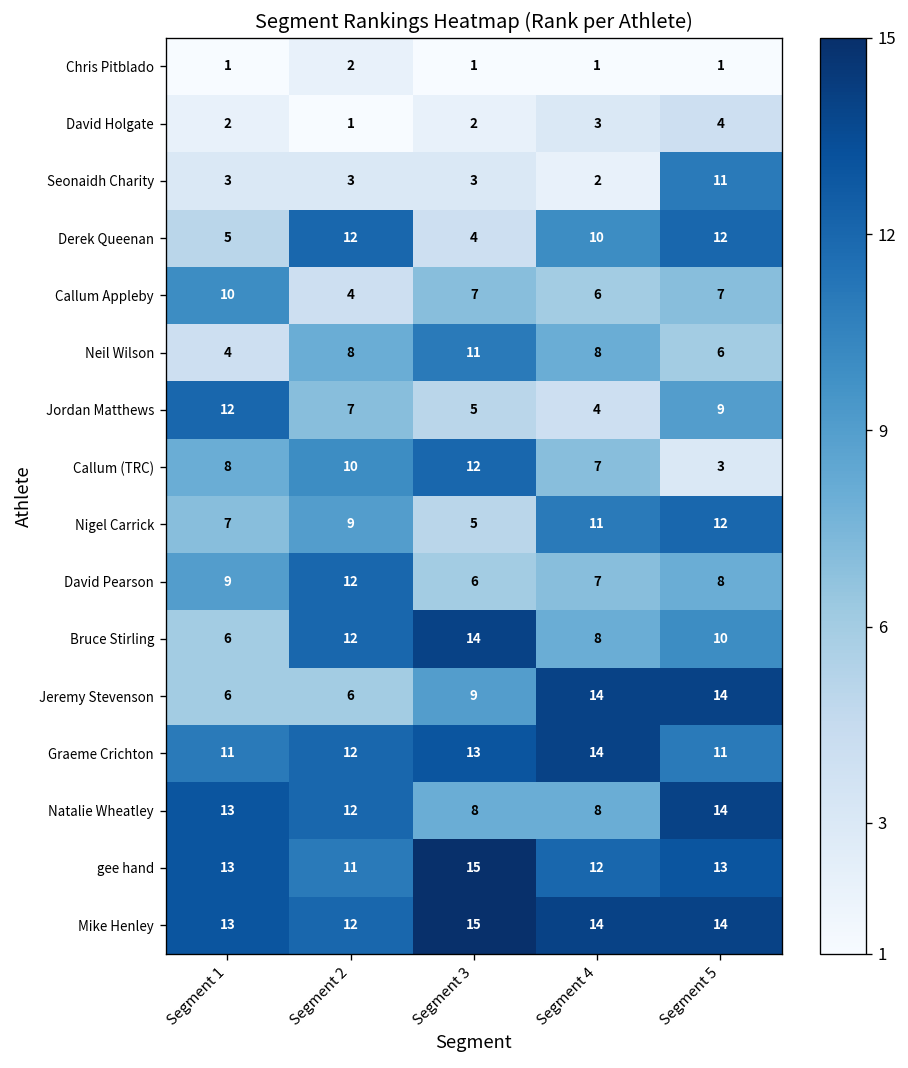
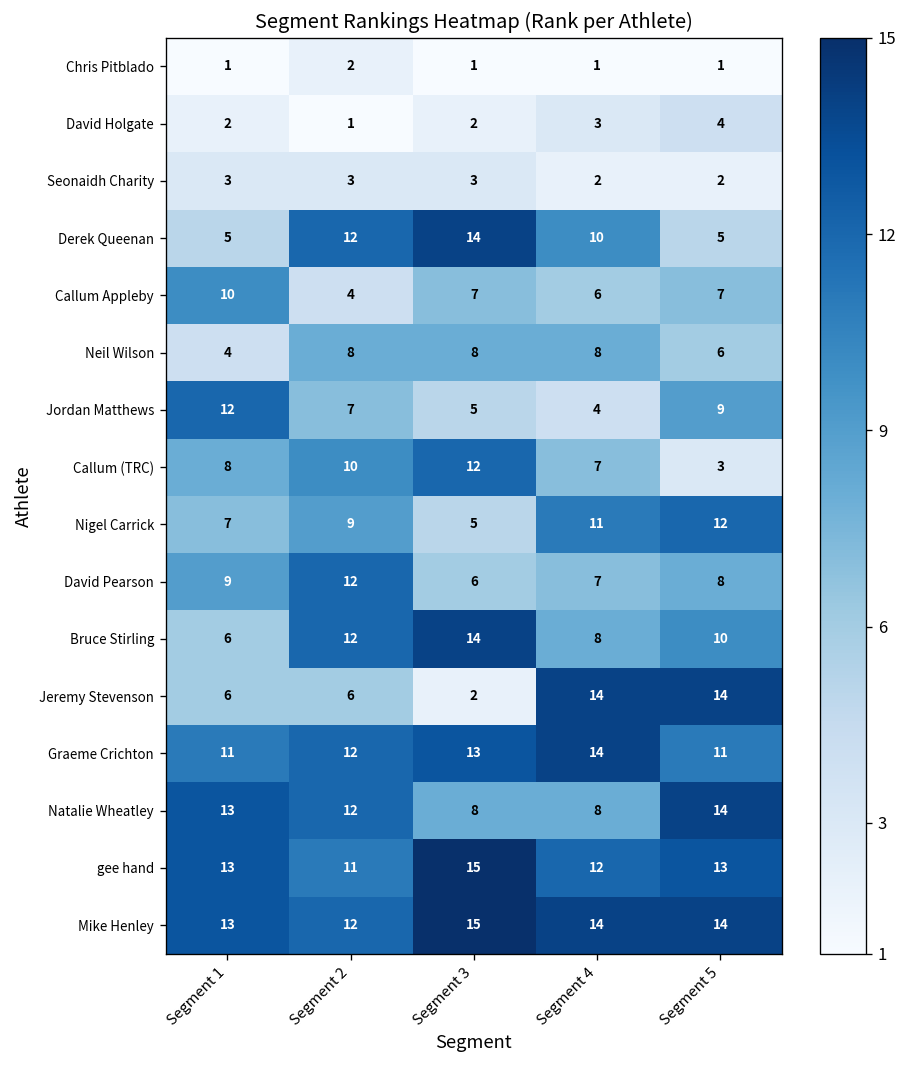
  {
    "Chris Pitblado": {
      "Segment 1": 1,
      "Segment 2": 2,
      "Segment 3": 1,
      "Segment 4": 1,
      "Segment 5": 1
    },
    "David Holgate": {
      "Segment 1": 2,
      "Segment 2": 1,
      "Segment 3": 2,
      "Segment 4": 3,
      "Segment 5": 4
    },
    "Seonaidh Charity": {
      "Segment 1": 3,
      "Segment 2": 3,
      "Segment 3": 3,
      "Segment 4": 2,
-     "Segment 5": 11
+     "Segment 5": 2
    },
    "Derek Queenan": {
      "Segment 1": 5,
      "Segment 2": 12,
-     "Segment 3": 4,
+     "Segment 3": 14,
      "Segment 4": 10,
-     "Segment 5": 12
+     "Segment 5": 5
    },
    "Callum Appleby": {
      "Segment 1": 10,
      "Segment 2": 4,
      "Segment 3": 7,
      "Segment 4": 6,
      "Segment 5": 7
    },
    "Neil Wilson": {
      "Segment 1": 4,
      "Segment 2": 8,
-     "Segment 3": 11,
+     "Segment 3": 8,
      "Segment 4": 8,
      "Segment 5": 6
    },
    "Jordan Matthews": {
      "Segment 1": 12,
      "Segment 2": 7,
      "Segment 3": 5,
      "Segment 4": 4,
      "Segment 5": 9
    },
    "Callum (TRC)": {
      "Segment 1": 8,
      "Segment 2": 10,
      "Segment 3": 12,
      "Segment 4": 7,
      "Segment 5": 3
    },
    "Nigel Carrick": {
      "Segment 1": 7,
      "Segment 2": 9,
      "Segment 3": 5,
      "Segment 4": 11,
      "Segment 5": 12
    },
    "David Pearson": {
      "Segment 1": 9,
      "Segment 2": 12,
      "Segment 3": 6,
      "Segment 4": 7,
      "Segment 5": 8
    },
    "Bruce Stirling": {
      "Segment 1": 6,
      "Segment 2": 12,
      "Segment 3": 14,
      "Segment 4": 8,
      "Segment 5": 10
    },
    "Jeremy Stevenson": {
      "Segment 1": 6,
      "Segment 2": 6,
-     "Segment 3": 9,
+     "Segment 3": 2,
      "Segment 4": 14,
      "Segment 5": 14
    },
    "Graeme Crichton": {
      "Segment 1": 11,
      "Segment 2": 12,
      "Segment 3": 13,
      "Segment 4": 14,
      "Segment 5": 11
    },
    "Natalie Wheatley": {
      "Segment 1": 13,
      "Segment 2": 12,
      "Segment 3": 8,
      "Segment 4": 8,
      "Segment 5": 14
    },
    "gee hand": {
      "Segment 1": 13,
      "Segment 2": 11,
      "Segment 3": 15,
      "Segment 4": 12,
      "Segment 5": 13
    },
    "Mike Henley": {
      "Segment 1": 13,
      "Segment 2": 12,
      "Segment 3": 15,
      "Segment 4": 14,
      "Segment 5": 14
    }
  }
